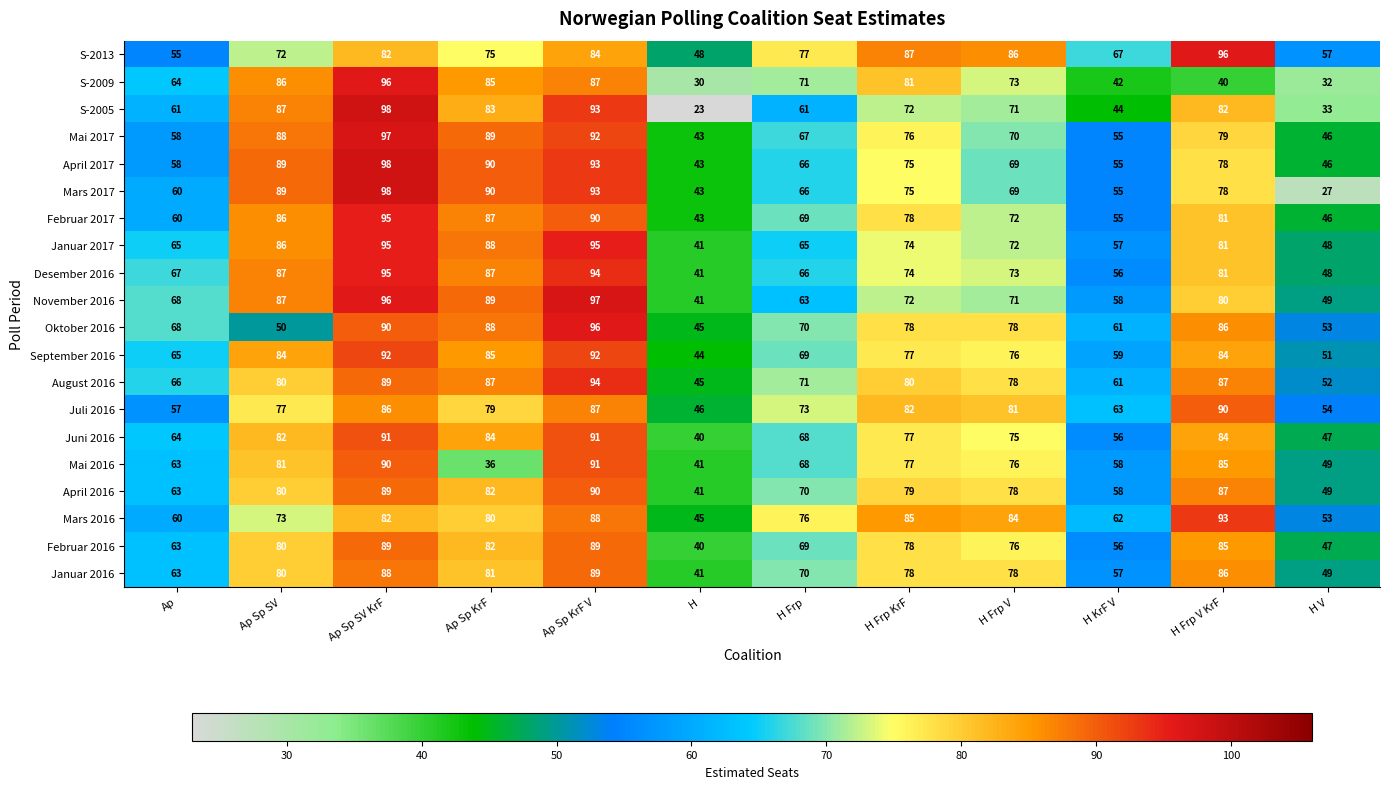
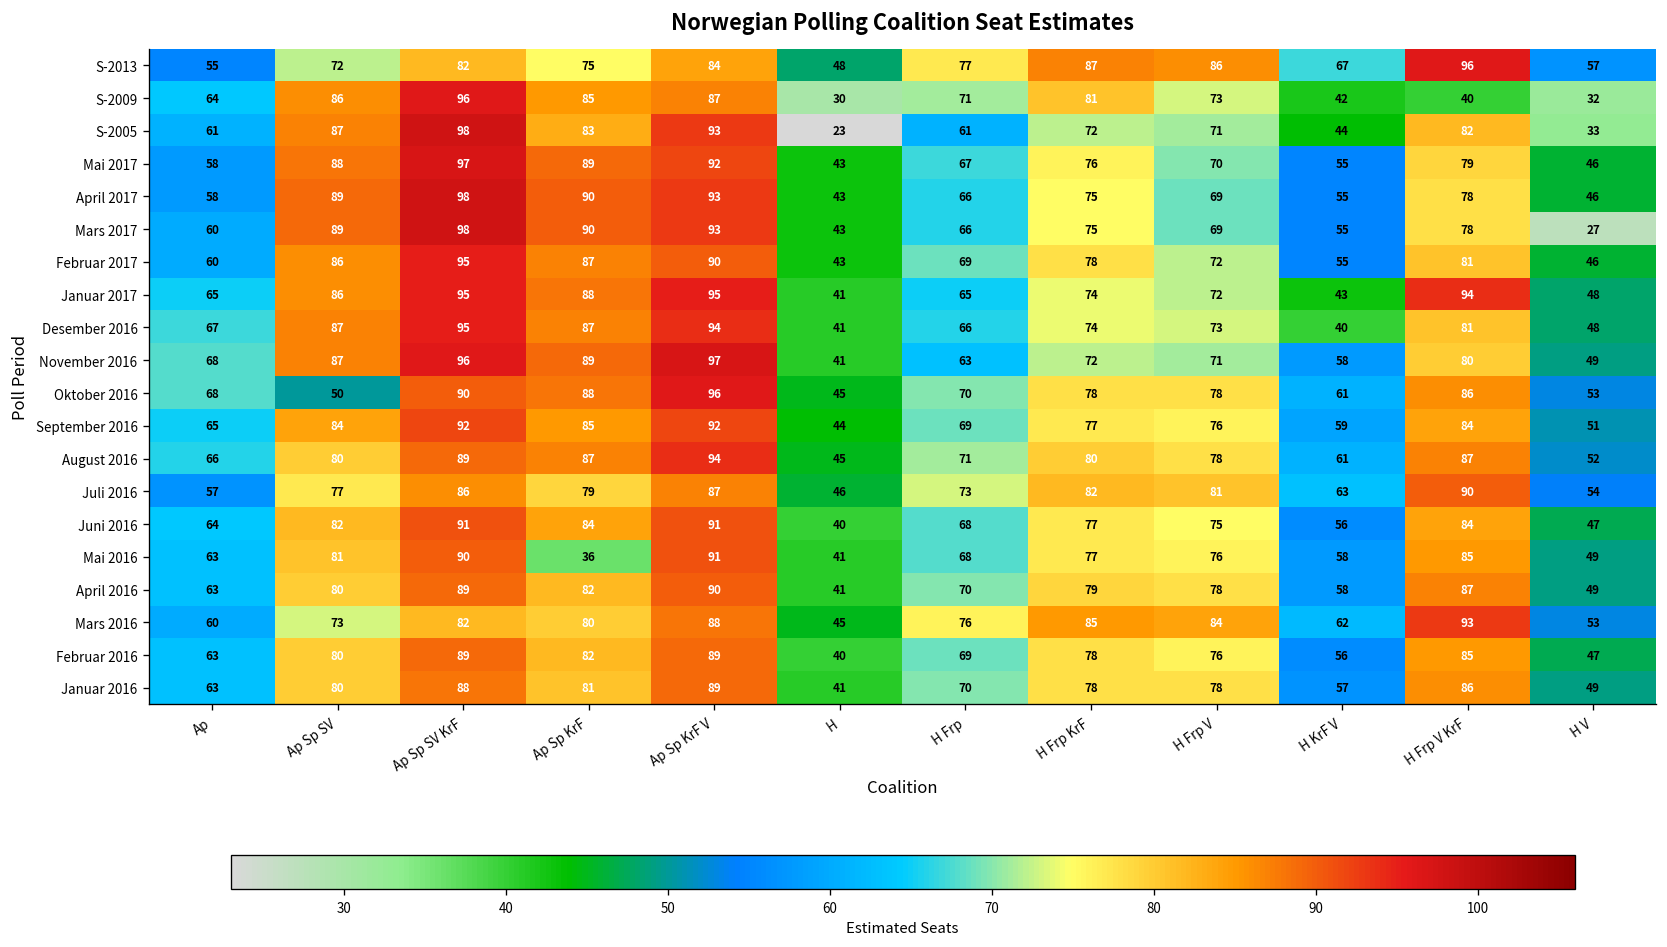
  {
    "Januar 2017": {
      "Ap": 65,
      "Ap Sp SV": 86,
      "Ap Sp SV KrF": 95,
      "Ap Sp KrF": 88,
      "Ap Sp KrF V": 95,
      "H": 41,
      "H Frp": 65,
      "H Frp KrF": 74,
      "H Frp V": 72,
-     "H KrF V": 57,
-     "H Frp V KrF": 81,
+     "H KrF V": 43,
+     "H Frp V KrF": 94,
      "H V": 48
    },
    "Desember 2016": {
      "Ap": 67,
      "Ap Sp SV": 87,
      "Ap Sp SV KrF": 95,
      "Ap Sp KrF": 87,
      "Ap Sp KrF V": 94,
      "H": 41,
      "H Frp": 66,
      "H Frp KrF": 74,
      "H Frp V": 73,
-     "H KrF V": 56,
+     "H KrF V": 40,
      "H Frp V KrF": 81,
      "H V": 48
    }
  }
